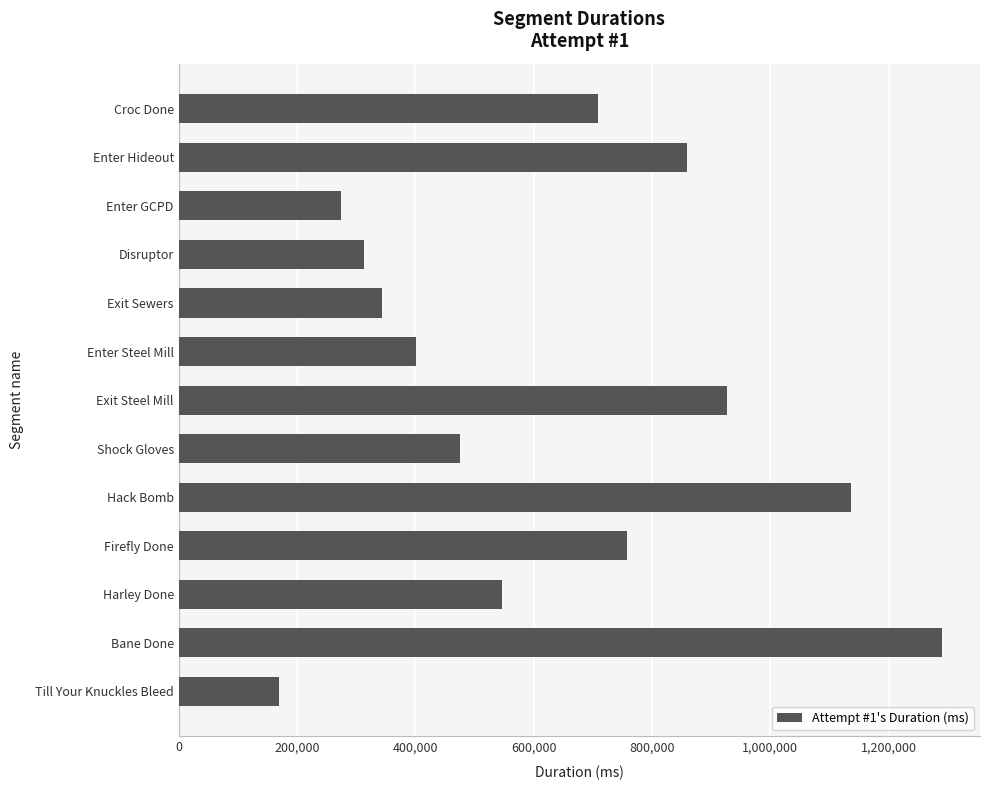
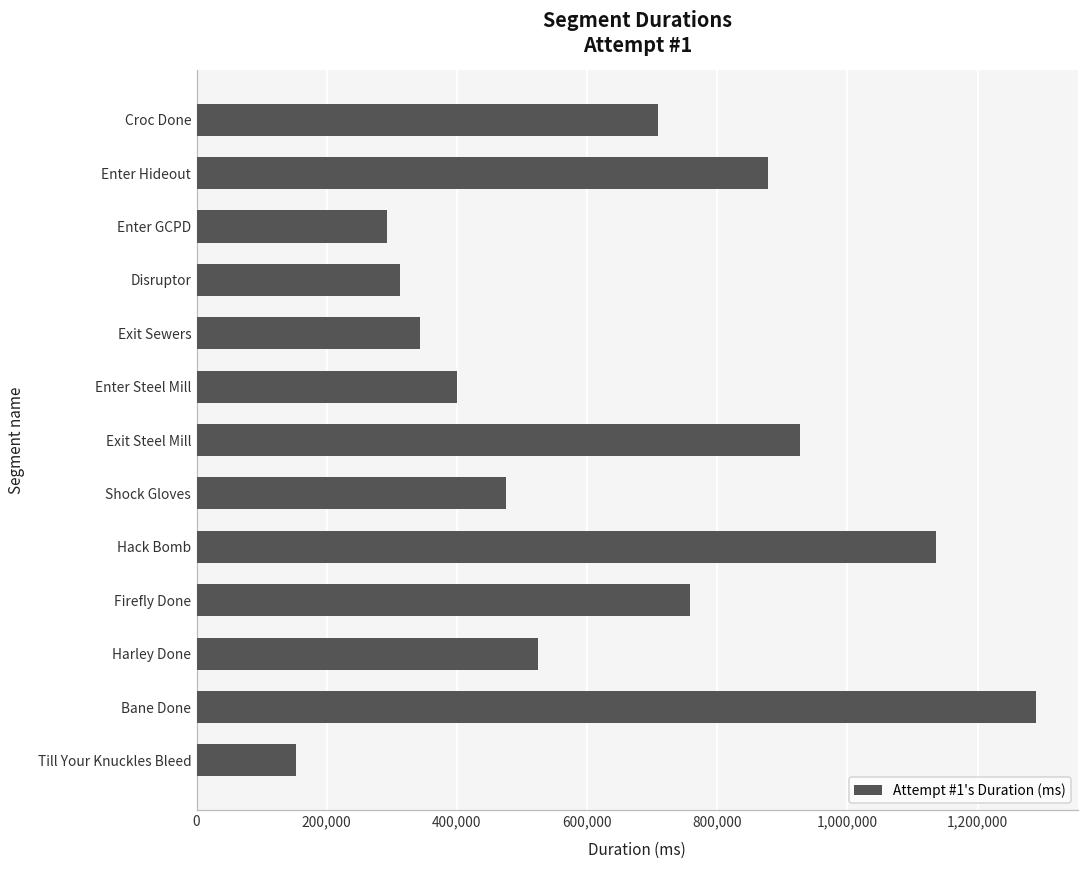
  {
    "Croc Done": "710,000",
-   "Enter Hideout": "860,000",
-   "Enter GCPD": "270,000",
+   "Enter Hideout": "880,000",
+   "Enter GCPD": "290,000",
    "Disruptor": "310,000",
    "Exit Sewers": "340,000",
    "Enter Steel Mill": "400,000",
    "Exit Steel Mill": "930,000",
    "Shock Gloves": "480,000",
    "Hack Bomb": "1,140,000",
    "Firefly Done": "760,000",
-   "Harley Done": "550,000",
+   "Harley Done": "520,000",
    "Bane Done": "1,290,000",
-   "Till Your Knuckles Bleed": "170,000"
+   "Till Your Knuckles Bleed": "150,000"
  }
